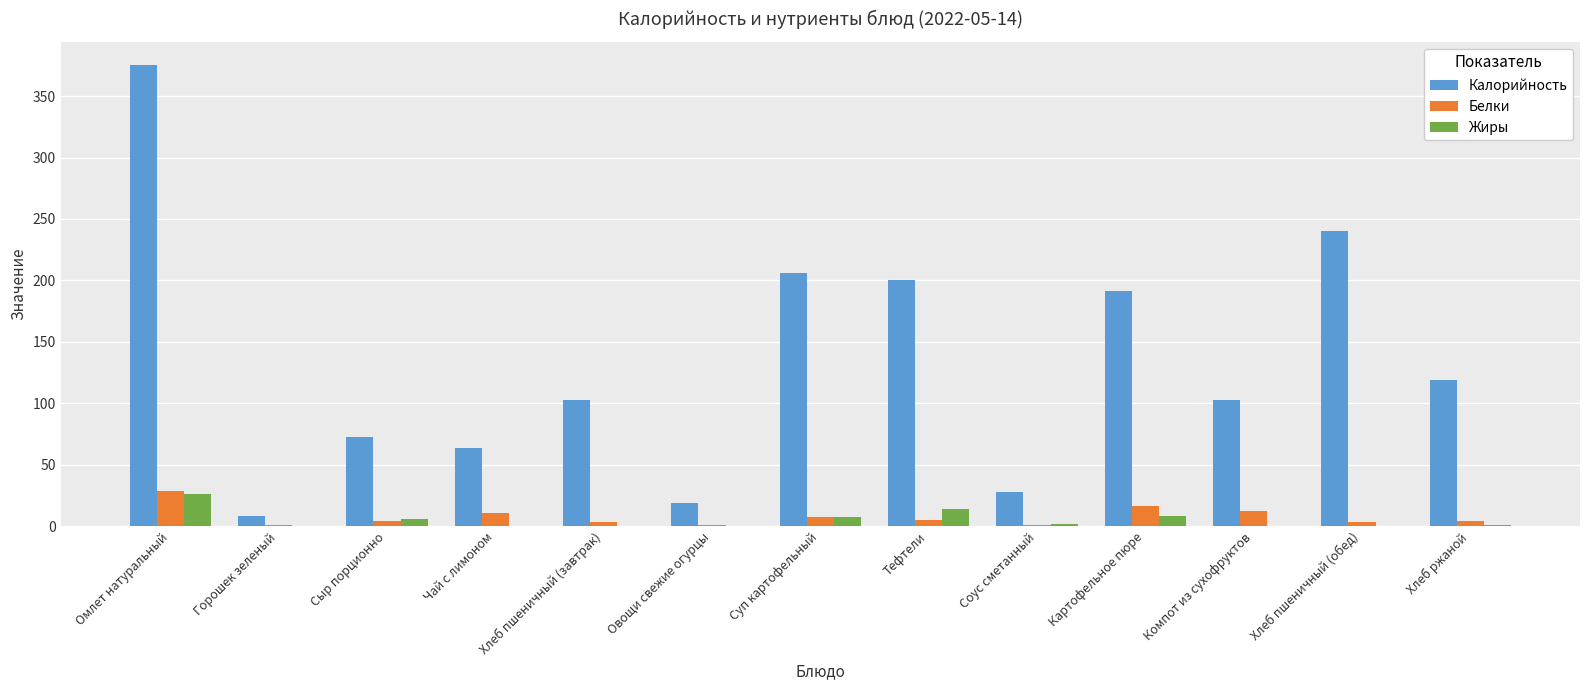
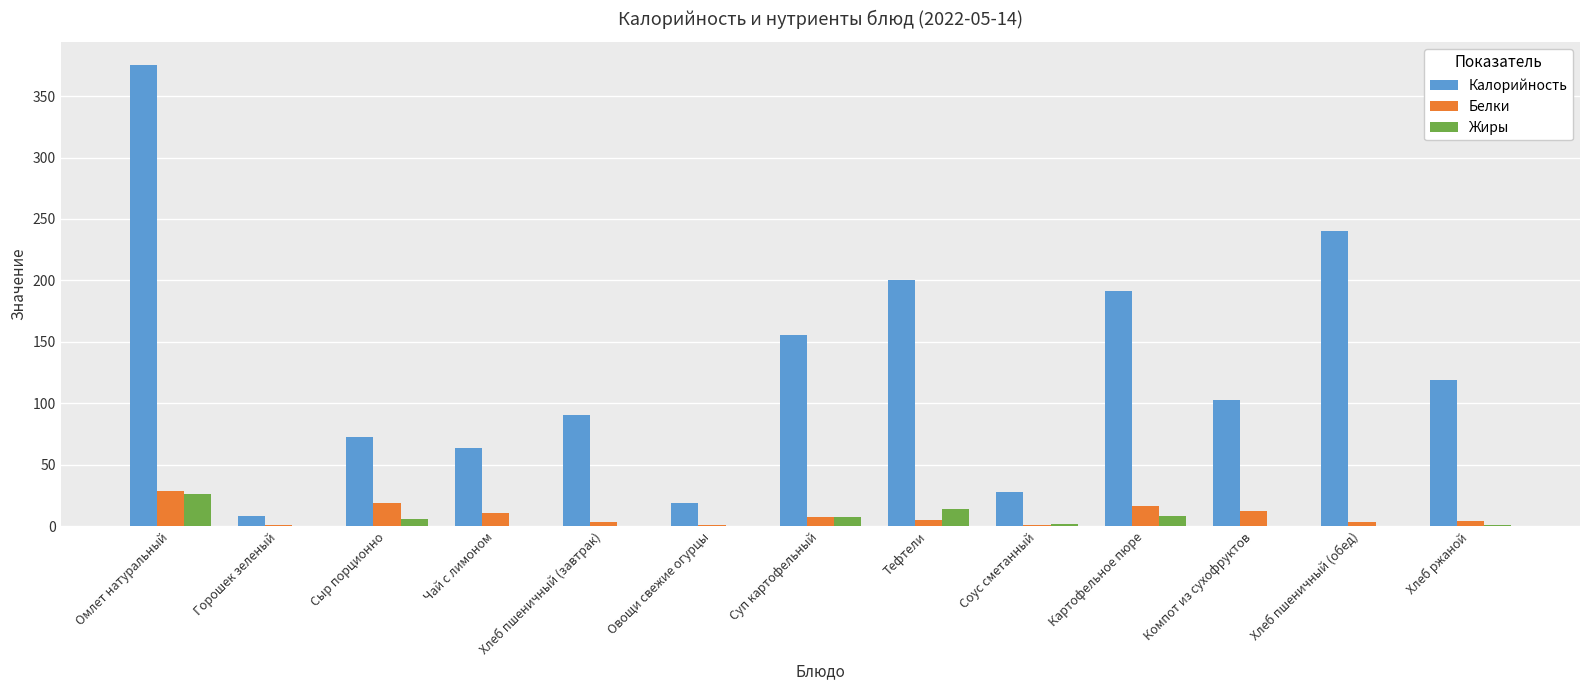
  {
    "Калорийность": {
      "Омлет натуральный": 375,
      "Горошек зеленый": 8,
      "Сыр порционно": 73,
      "Чай с лимоном": 63,
-     "Хлеб пшеничный (завтрак)": 103,
+     "Хлеб пшеничный (завтрак)": 91,
      "Овощи свежие огурцы": 19,
-     "Суп картофельный": 206,
+     "Суп картофельный": 156,
      "Тефтели": 200,
      "Соус сметанный": 28,
      "Картофельное пюре": 191,
      "Компот из сухофруктов": 103,
      "Хлеб пшеничный (обед)": 240,
      "Хлеб ржаной": 119
    },
    "Белки": {
      "Омлет натуральный": 29,
-     "Сыр порционно": 5,
+     "Сыр порционно": 19,
      "Чай с лимоном": 11,
      "Хлеб пшеничный (завтрак)": 4,
      "Суп картофельный": 7,
      "Тефтели": 5,
      "Картофельное пюре": 16,
      "Компот из сухофруктов": 12,
      "Хлеб пшеничный (обед)": 4,
      "Хлеб ржаной": 4
    },
    "Жиры": {
      "Омлет натуральный": 26,
      "Сыр порционно": 6,
      "Суп картофельный": 7,
      "Тефтели": 14,
      "Картофельное пюре": 8
    }
  }
